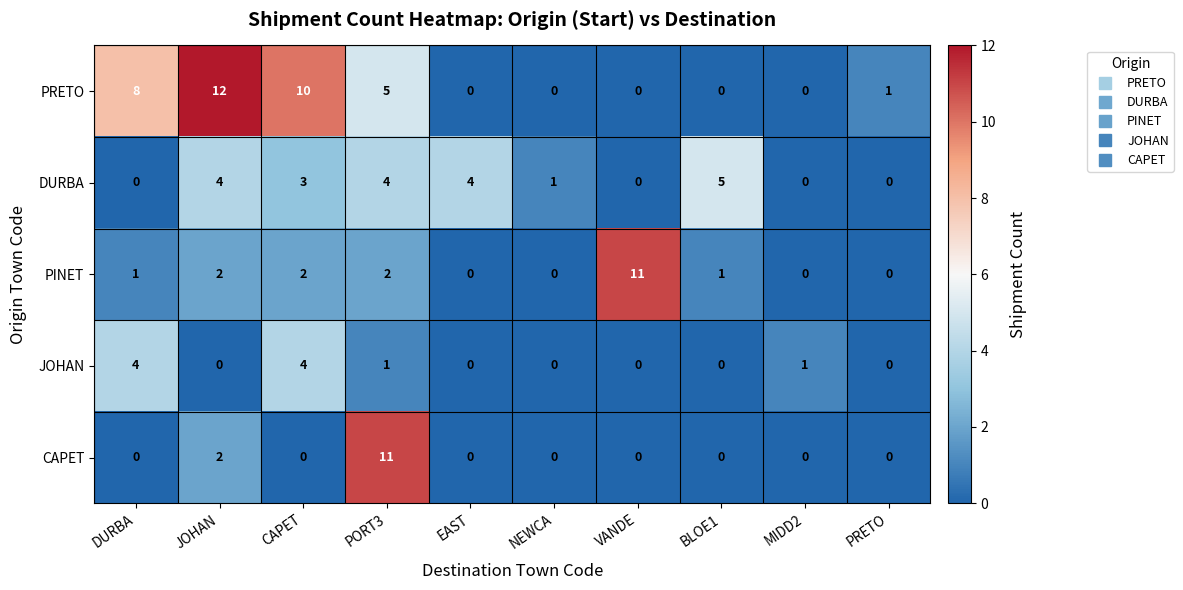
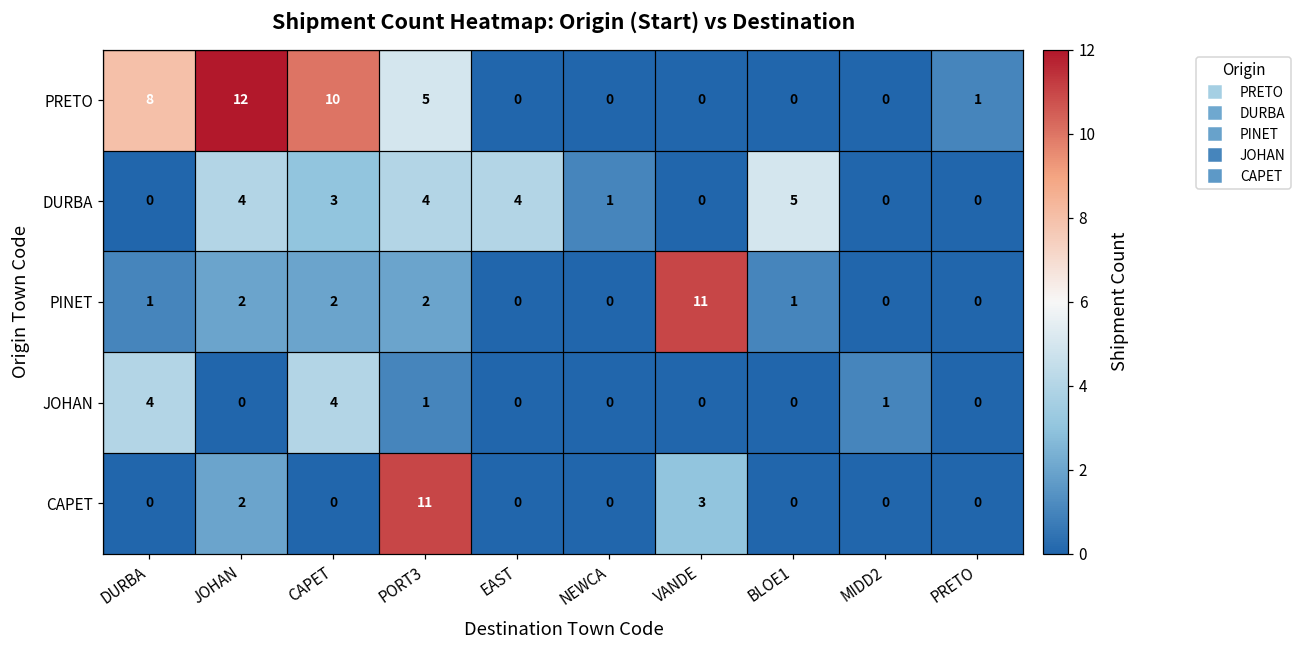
  {
    "PRETO": {
      "DURBA": 8,
      "JOHAN": 12,
      "CAPET": 10,
      "PORT3": 5,
      "EAST": 0,
      "NEWCA": 0,
      "VANDE": 0,
      "BLOE1": 0,
      "MIDD2": 0,
      "PRETO": 1
    },
    "DURBA": {
      "DURBA": 0,
      "JOHAN": 4,
      "CAPET": 3,
      "PORT3": 4,
      "EAST": 4,
      "NEWCA": 1,
      "VANDE": 0,
      "BLOE1": 5,
      "MIDD2": 0,
      "PRETO": 0
    },
    "PINET": {
      "DURBA": 1,
      "JOHAN": 2,
      "CAPET": 2,
      "PORT3": 2,
      "EAST": 0,
      "NEWCA": 0,
      "VANDE": 11,
      "BLOE1": 1,
      "MIDD2": 0,
      "PRETO": 0
    },
    "JOHAN": {
      "DURBA": 4,
      "JOHAN": 0,
      "CAPET": 4,
      "PORT3": 1,
      "EAST": 0,
      "NEWCA": 0,
      "VANDE": 0,
      "BLOE1": 0,
      "MIDD2": 1,
      "PRETO": 0
    },
    "CAPET": {
      "DURBA": 0,
      "JOHAN": 2,
      "CAPET": 0,
      "PORT3": 11,
      "EAST": 0,
      "NEWCA": 0,
-     "VANDE": 0,
+     "VANDE": 3,
      "BLOE1": 0,
      "MIDD2": 0,
      "PRETO": 0
    }
  }
